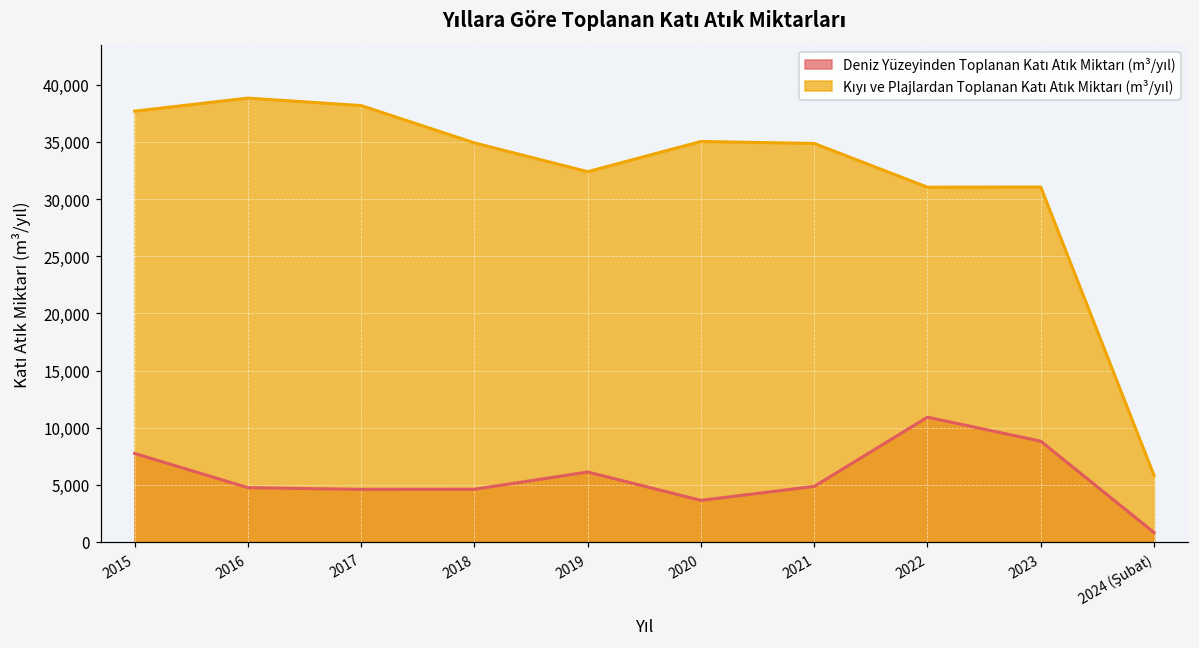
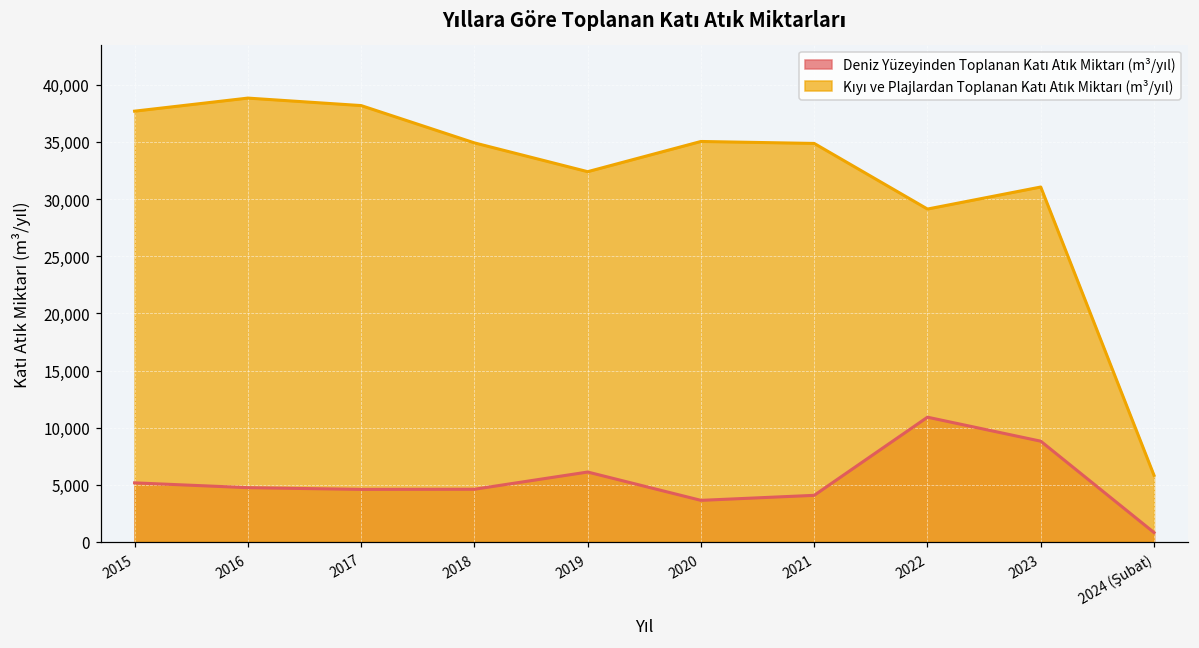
  {
    "Deniz Yüzeyinden Toplanan Katı Atık Miktarı (m³/yıl)": {
-     "2015": "7,700",
+     "2015": "5,200",
      "2016": "4,800",
      "2017": "4,600",
      "2018": "4,600",
      "2019": "6,100",
      "2020": "3,600",
-     "2021": "4,900",
+     "2021": "4,100",
      "2022": "10,900",
      "2023": "8,800",
      "2024 (Şubat)": "800"
    },
    "Kıyı ve Plajlardan Toplanan Katı Atık Miktarı (m³/yıl)": {
      "2015": "37,700",
      "2016": "38,800",
      "2017": "38,200",
      "2018": "34,900",
      "2019": "32,400",
      "2020": "35,000",
      "2021": "34,900",
-     "2022": "31,000",
+     "2022": "29,100",
      "2023": "31,100",
      "2024 (Şubat)": "5,800"
    }
  }
